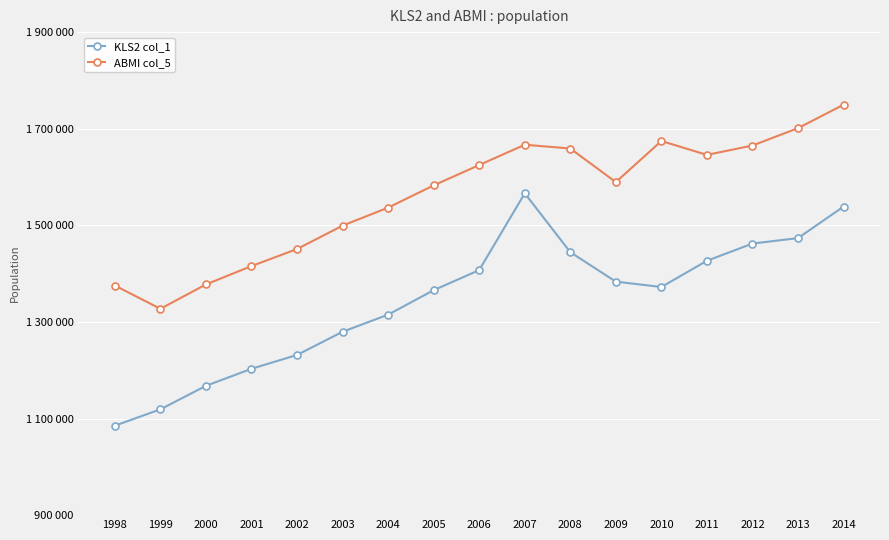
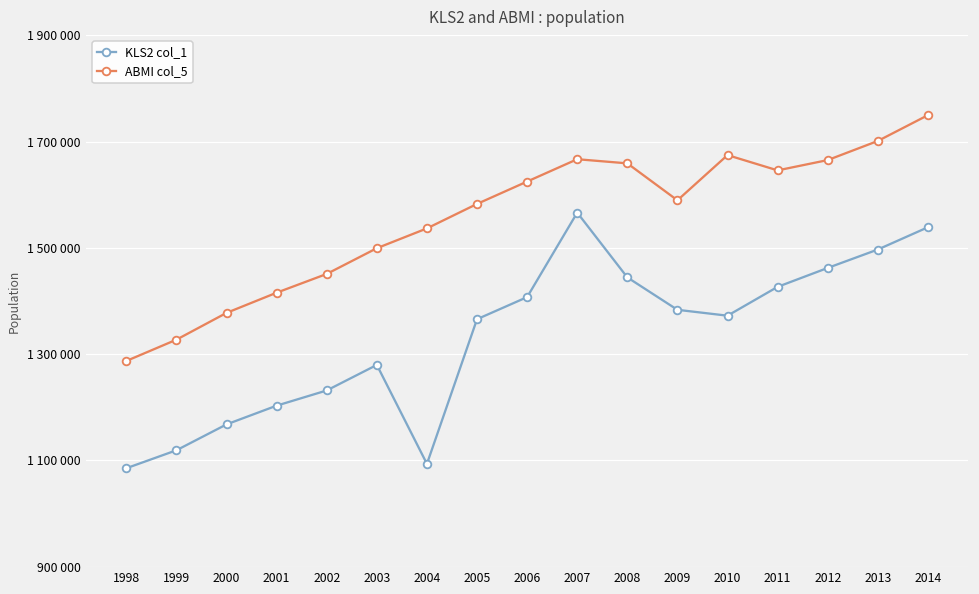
  {
    "KLS2 col_1": {
      "1998": 1090000,
      "1999": 1120000,
      "2000": 1170000,
      "2001": 1200000,
      "2002": 1230000,
      "2003": 1280000,
-     "2004": 1320000,
+     "2004": 1090000,
      "2005": 1370000,
      "2006": 1410000,
      "2007": 1570000,
      "2008": 1440000,
      "2009": 1380000,
      "2010": 1370000,
      "2011": 1430000,
      "2012": 1460000,
-     "2013": 1470000,
+     "2013": 1500000,
      "2014": 1540000
    },
    "ABMI col_5": {
-     "1998": 1380000,
+     "1998": 1290000,
      "1999": 1330000,
      "2000": 1380000,
      "2001": 1420000,
      "2002": 1450000,
      "2003": 1500000,
      "2004": 1540000,
      "2005": 1580000,
      "2006": 1620000,
      "2007": 1670000,
      "2008": 1660000,
      "2009": 1590000,
      "2010": 1670000,
      "2011": 1650000,
      "2012": 1670000,
      "2013": 1700000,
      "2014": 1750000
    }
  }
